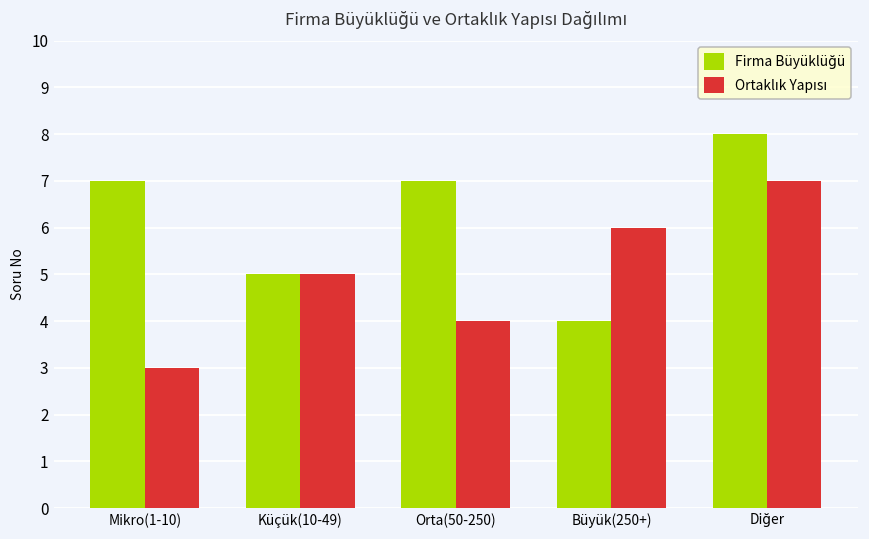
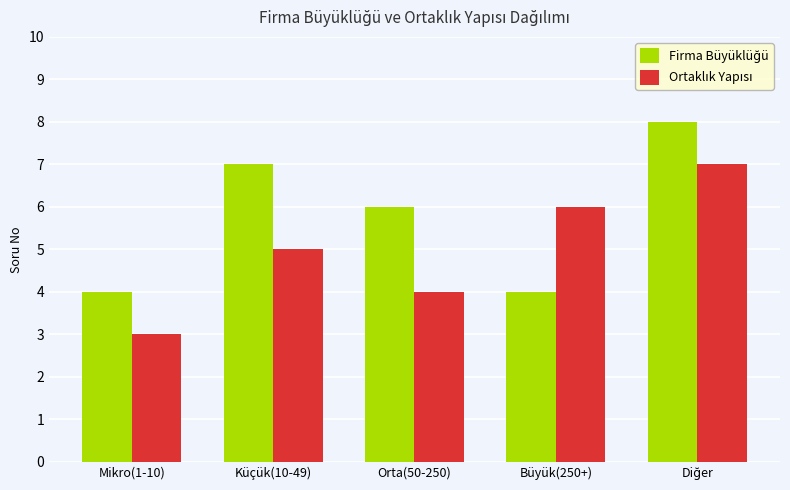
  {
    "Firma Büyüklüğü": {
-     "Mikro(1-10)": 7,
-     "Küçük(10-49)": 5,
-     "Orta(50-250)": 7,
+     "Mikro(1-10)": 4,
+     "Küçük(10-49)": 7,
+     "Orta(50-250)": 6,
      "Büyük(250+)": 4,
      "Diğer": 8
    },
    "Ortaklık Yapısı": {
      "Mikro(1-10)": 3,
      "Küçük(10-49)": 5,
      "Orta(50-250)": 4,
      "Büyük(250+)": 6,
      "Diğer": 7
    }
  }
